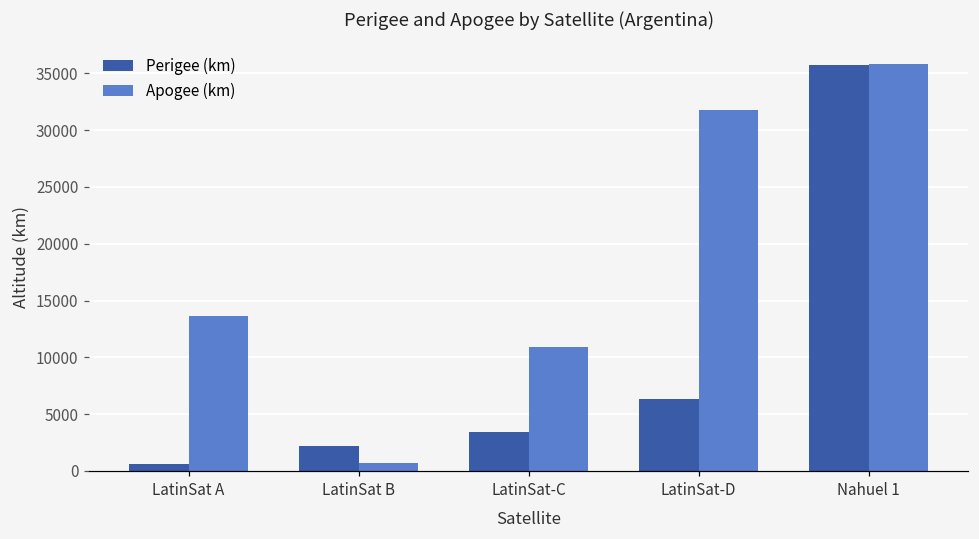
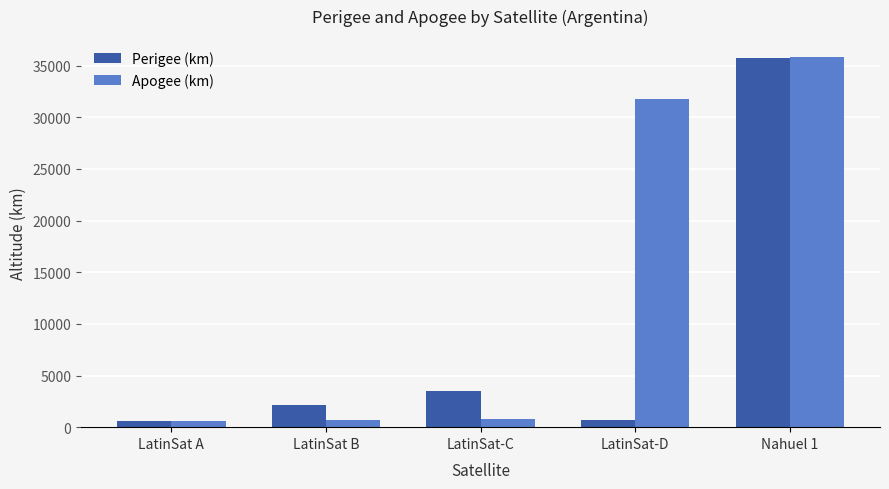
  {
    "Perigee (km)": {
      "LatinSat A": 600,
      "LatinSat B": 2200,
      "LatinSat-C": 3500,
-     "LatinSat-D": 6400,
+     "LatinSat-D": 700,
      "Nahuel 1": 35800
    },
    "Apogee (km)": {
-     "LatinSat A": 13700,
+     "LatinSat A": 600,
      "LatinSat B": 700,
-     "LatinSat-C": 10900,
+     "LatinSat-C": 800,
      "LatinSat-D": 31800,
      "Nahuel 1": 35800
    }
  }
